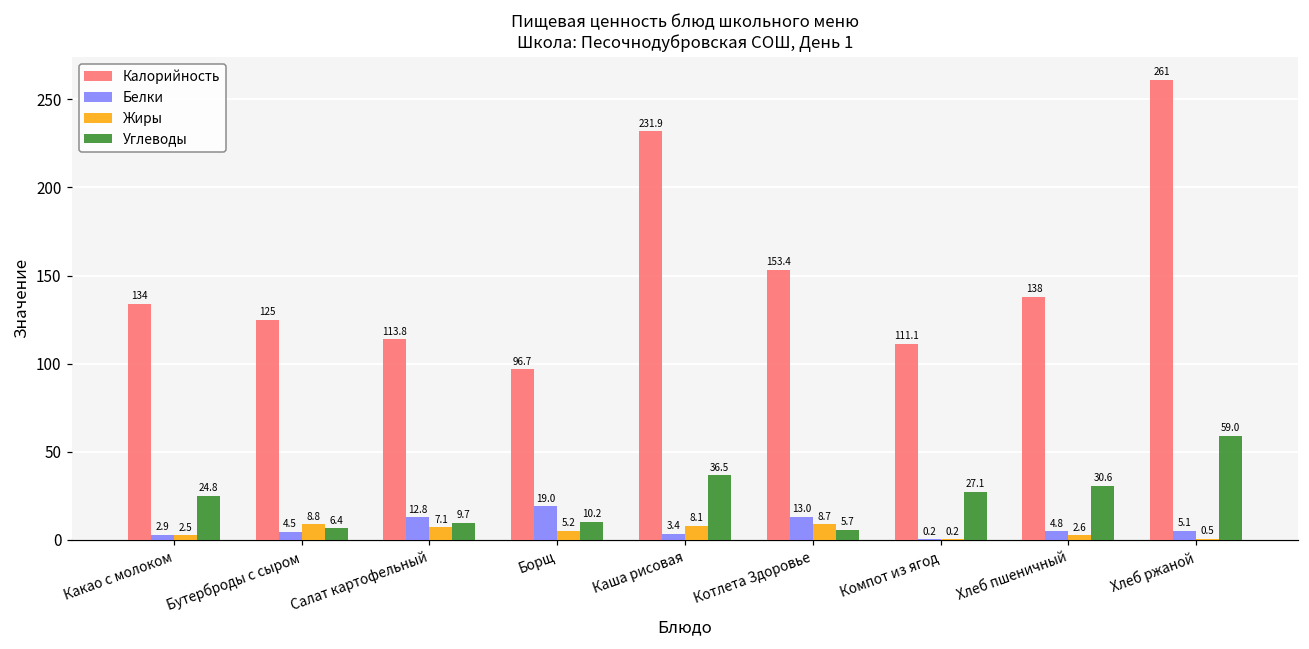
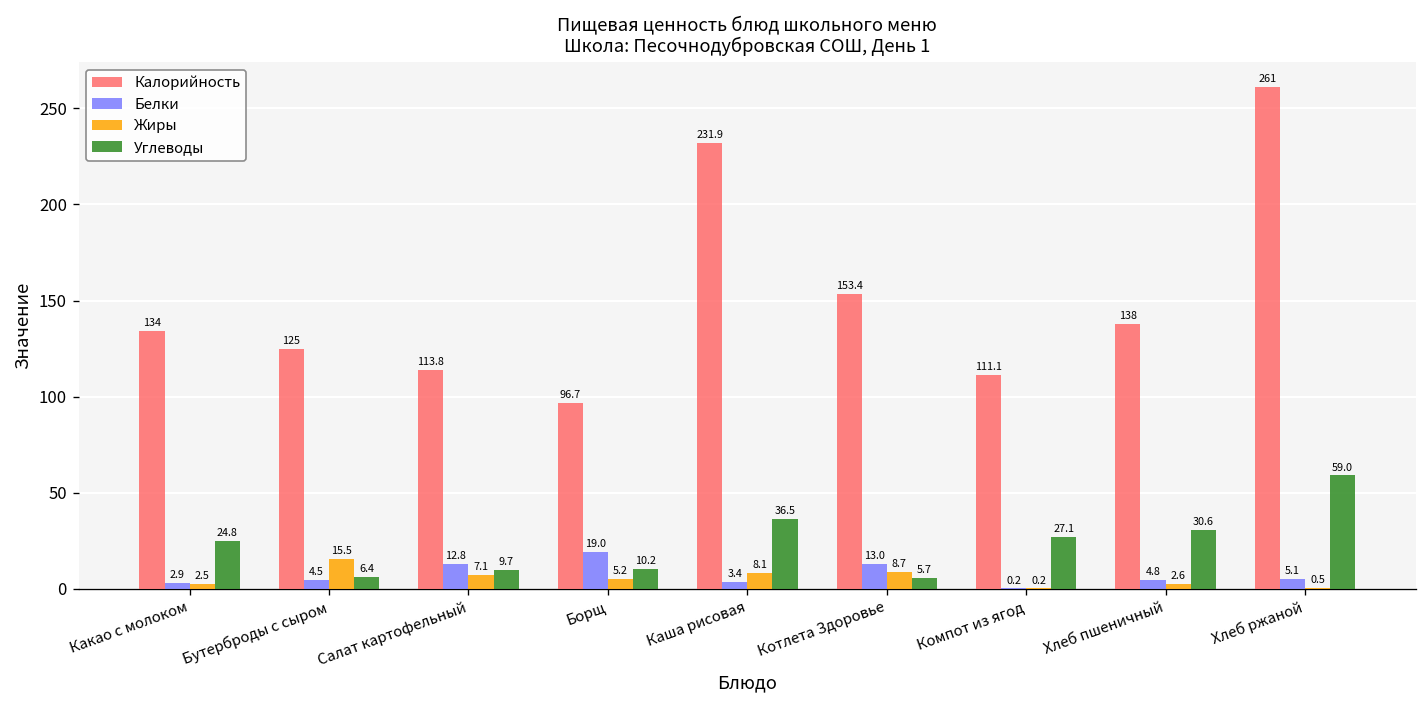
  {
    "Калорийность": {
      "Какао с молоком": 134,
      "Бутерброды с сыром": 125,
      "Салат картофельный": 113.8,
      "Борщ": 96.7,
      "Каша рисовая": 231.9,
      "Котлета Здоровье": 153.4,
      "Компот из ягод": 111.1,
      "Хлеб пшеничный": 138,
      "Хлеб ржаной": 261
    },
    "Белки": {
      "Какао с молоком": 2.9,
      "Бутерброды с сыром": 4.5,
      "Салат картофельный": 12.8,
      "Борщ": 19.0,
      "Каша рисовая": 3.4,
      "Котлета Здоровье": 13.0,
      "Компот из ягод": 0.2,
      "Хлеб пшеничный": 4.8,
      "Хлеб ржаной": 5.1
    },
    "Жиры": {
      "Какао с молоком": 2.5,
-     "Бутерброды с сыром": 8.8,
+     "Бутерброды с сыром": 15.5,
      "Салат картофельный": 7.1,
      "Борщ": 5.2,
      "Каша рисовая": 8.1,
      "Котлета Здоровье": 8.7,
      "Компот из ягод": 0.2,
      "Хлеб пшеничный": 2.6,
      "Хлеб ржаной": 0.5
    },
    "Углеводы": {
      "Какао с молоком": 24.8,
      "Бутерброды с сыром": 6.4,
      "Салат картофельный": 9.7,
      "Борщ": 10.2,
      "Каша рисовая": 36.5,
      "Котлета Здоровье": 5.7,
      "Компот из ягод": 27.1,
      "Хлеб пшеничный": 30.6,
      "Хлеб ржаной": 59.0
    }
  }
